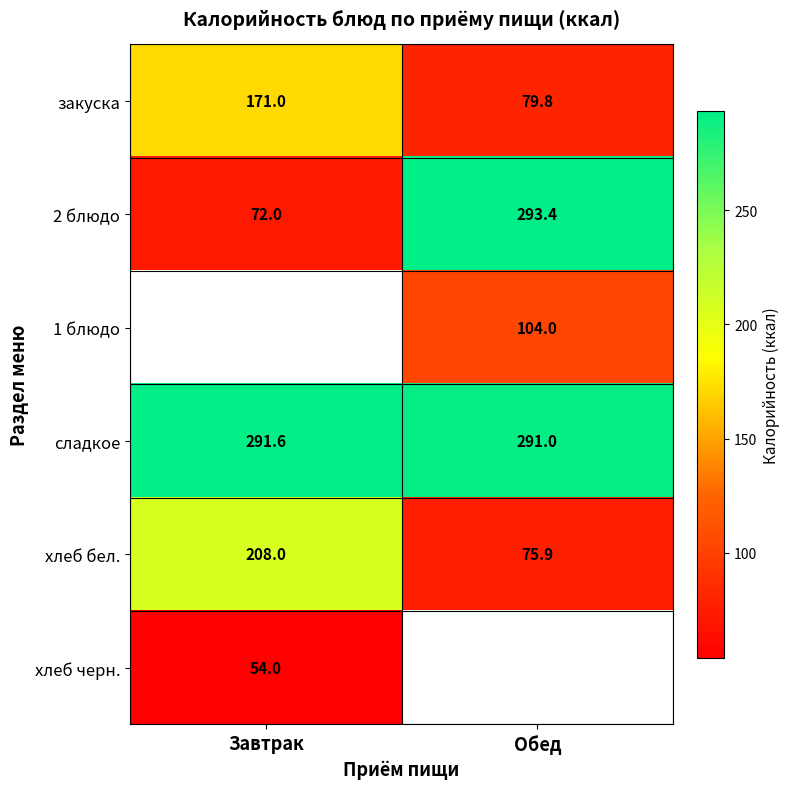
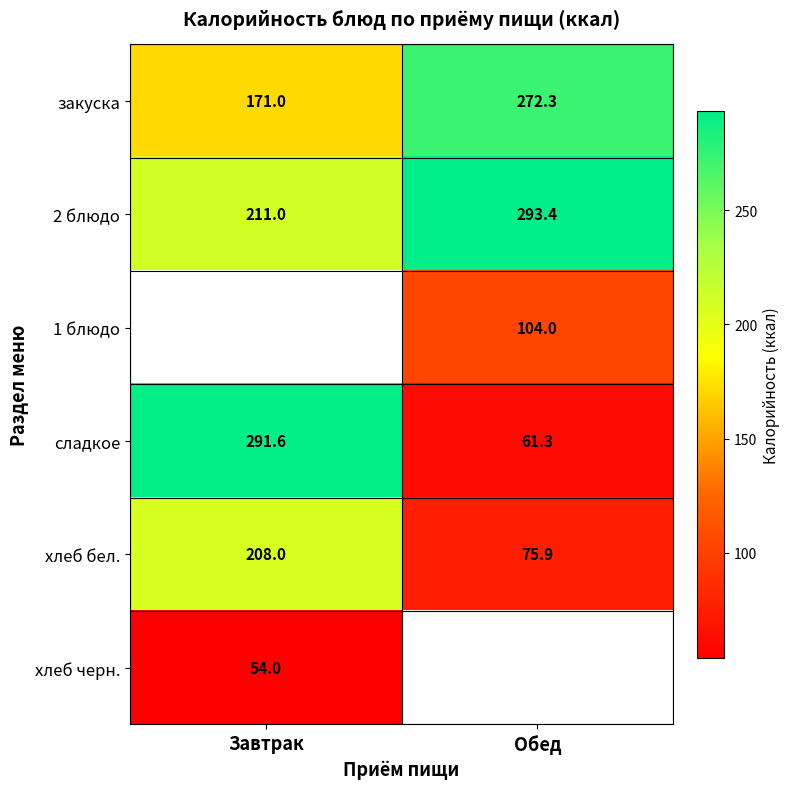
  {
    "закуска": {
      "Завтрак": 171.0,
-     "Обед": 79.8
+     "Обед": 272.3
    },
    "2 блюдо": {
-     "Завтрак": 72.0,
+     "Завтрак": 211.0,
      "Обед": 293.4
    },
    "1 блюдо": {
      "Обед": 104.0
    },
    "сладкое": {
      "Завтрак": 291.6,
-     "Обед": 291.0
+     "Обед": 61.3
    },
    "хлеб бел.": {
      "Завтрак": 208.0,
      "Обед": 75.9
    },
    "хлеб черн.": {
      "Завтрак": 54.0
    }
  }
